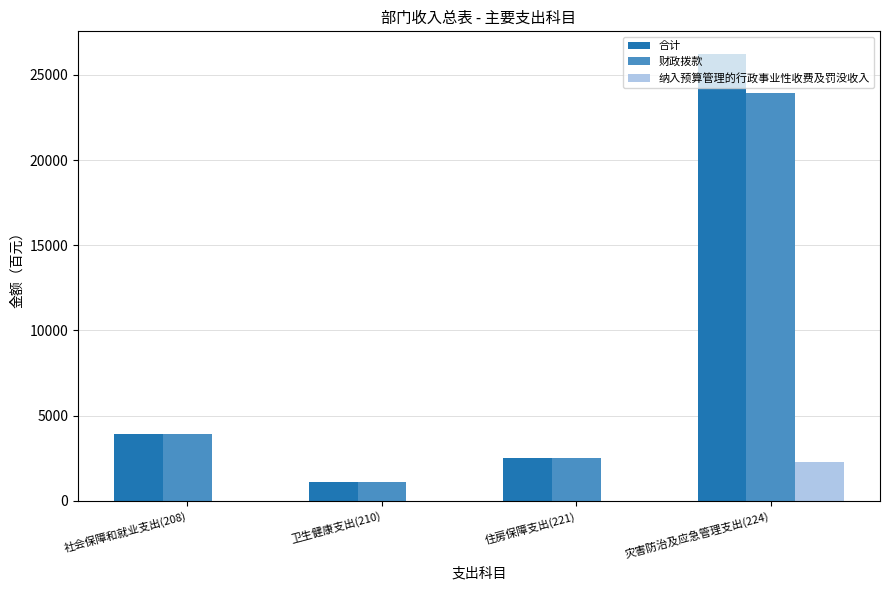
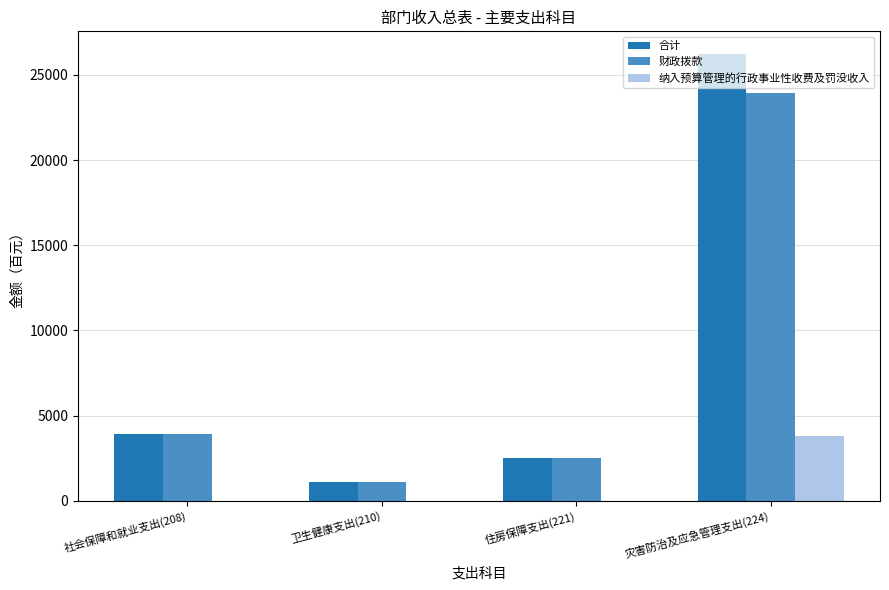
  {
    "纳入预算管理的行政事业性收费及罚没收入": {
      "社会保障和就业支出(208)": 0,
      "卫生健康支出(210)": 0,
      "住房保障支出(221)": 0,
-     "灾害防治及应急管理支出(224)": 2300
+     "灾害防治及应急管理支出(224)": 3800
    }
  }
